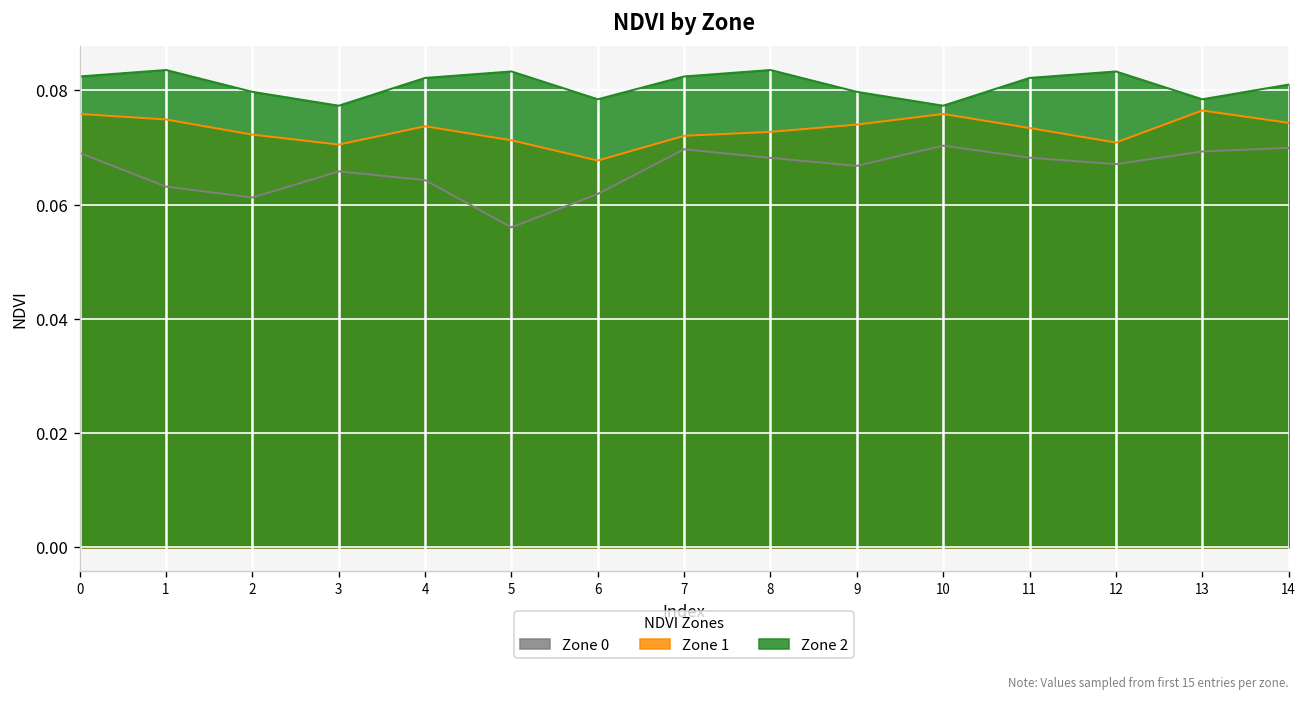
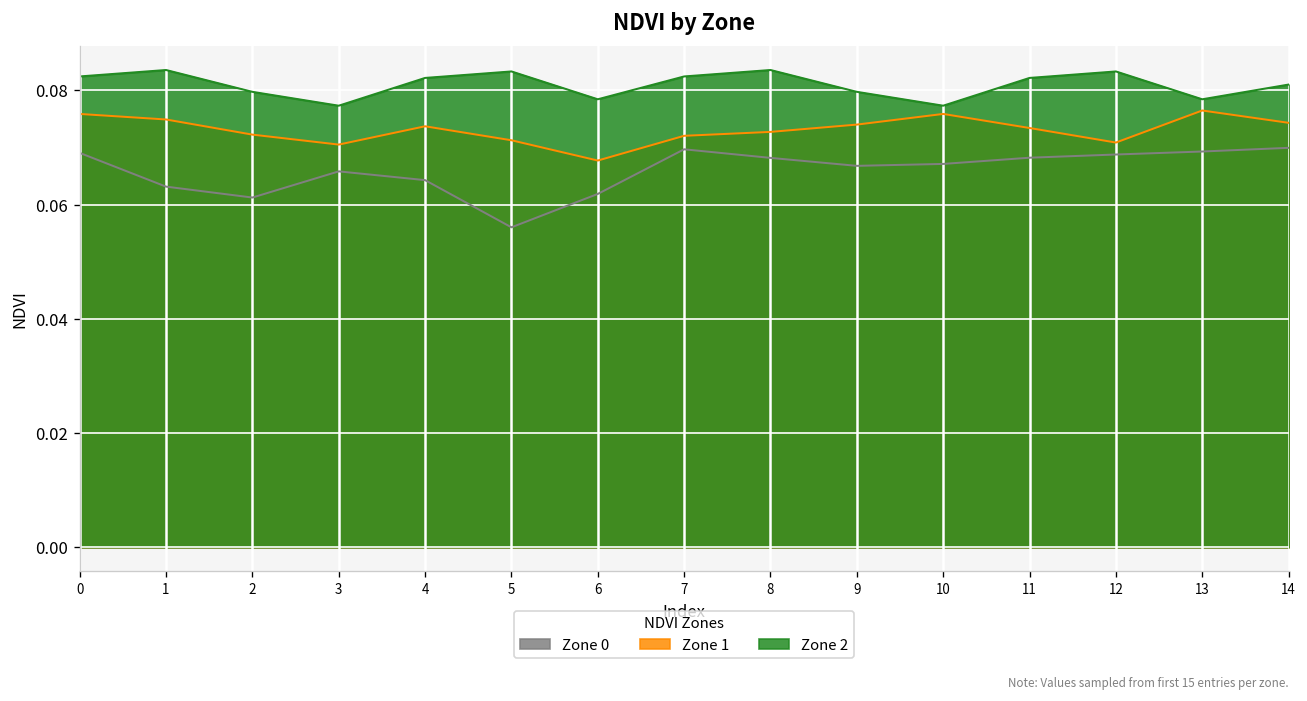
  {
    "Zone 0": {
      "0": 0.069,
      "1": 0.063,
      "2": 0.061,
      "3": 0.066,
      "4": 0.064,
      "5": 0.056,
      "6": 0.062,
      "7": 0.070,
      "8": 0.068,
      "9": 0.067,
-     "10": 0.070,
+     "10": 0.067,
      "11": 0.068,
-     "12": 0.067,
+     "12": 0.069,
      "13": 0.069,
      "14": 0.070
    },
    "Zone 1": {
      "0": 0.076,
      "1": 0.075,
      "2": 0.072,
      "3": 0.070,
      "4": 0.074,
      "5": 0.071,
      "6": 0.068,
      "7": 0.072,
      "8": 0.073,
      "9": 0.074,
      "10": 0.076,
      "11": 0.073,
      "12": 0.071,
      "13": 0.076,
      "14": 0.074
    },
    "Zone 2": {
      "0": 0.082,
      "1": 0.084,
      "2": 0.080,
      "3": 0.077,
      "4": 0.082,
      "5": 0.083,
      "6": 0.078,
      "7": 0.082,
      "8": 0.084,
      "9": 0.080,
      "10": 0.077,
      "11": 0.082,
      "12": 0.083,
      "13": 0.078,
      "14": 0.081
    }
  }
